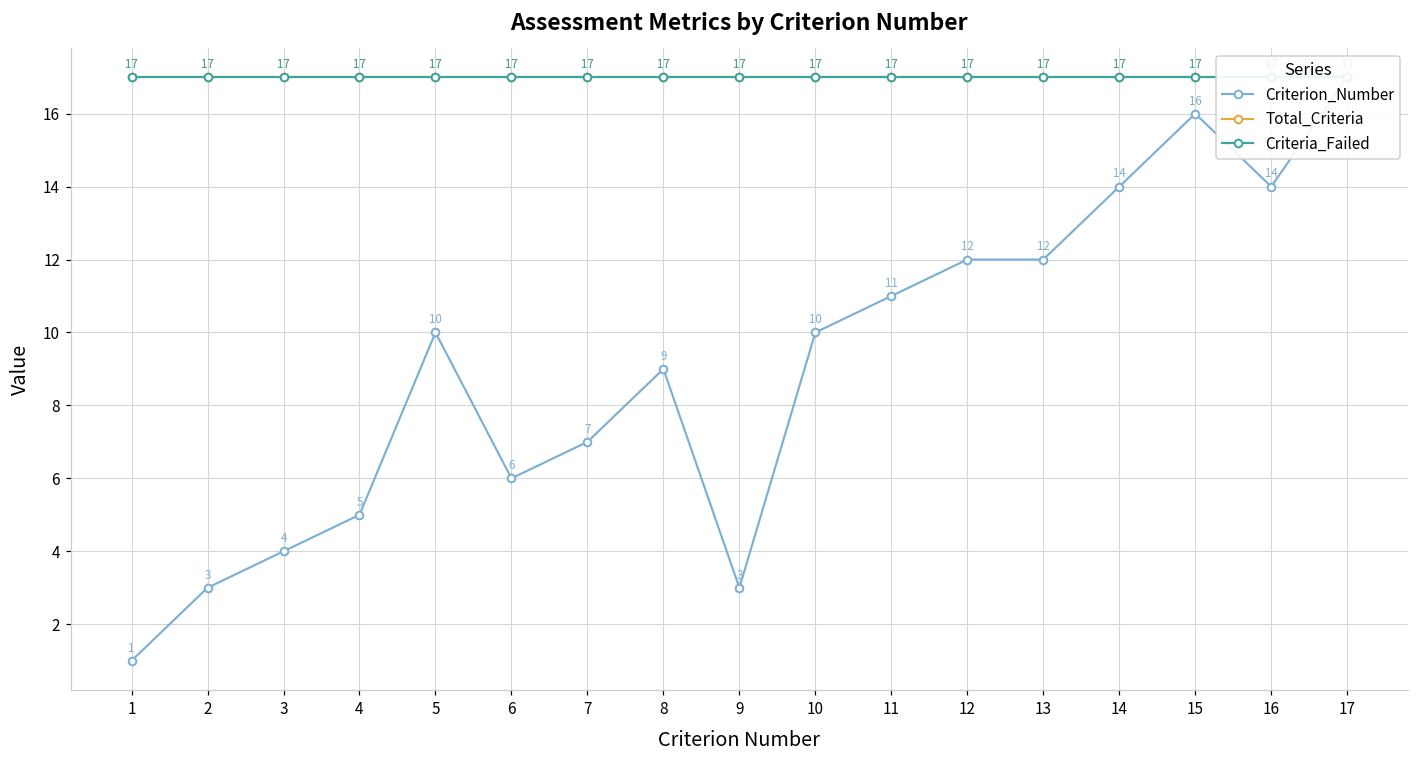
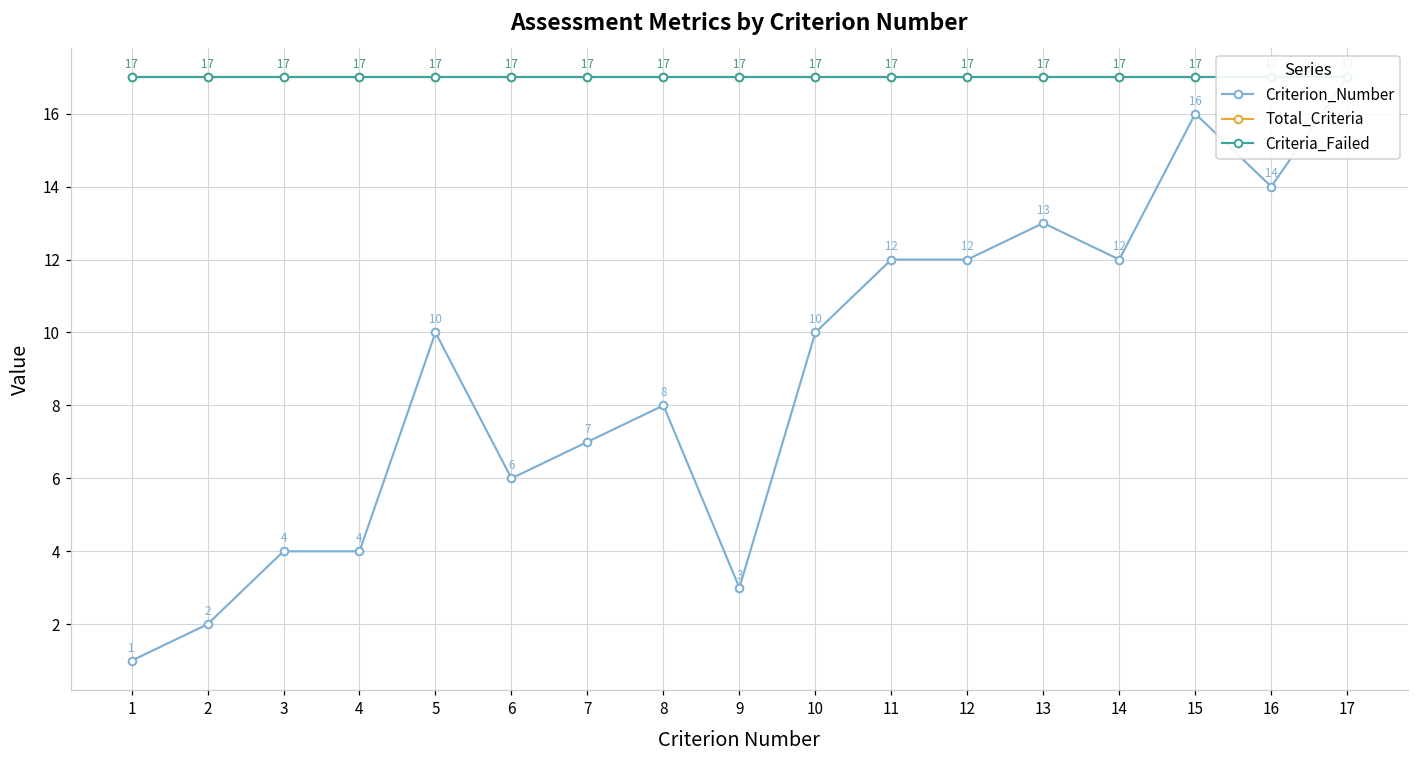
  {
    "Criterion_Number": {
      "1": 1,
-     "2": 3,
+     "2": 2,
      "3": 4,
-     "4": 5,
+     "4": 4,
      "5": 10,
      "6": 6,
      "7": 7,
-     "8": 9,
+     "8": 8,
      "9": 3,
      "10": 10,
-     "11": 11,
+     "11": 12,
      "12": 12,
-     "13": 12,
-     "14": 14,
+     "13": 13,
+     "14": 12,
      "15": 16,
      "16": 14
    }
  }
